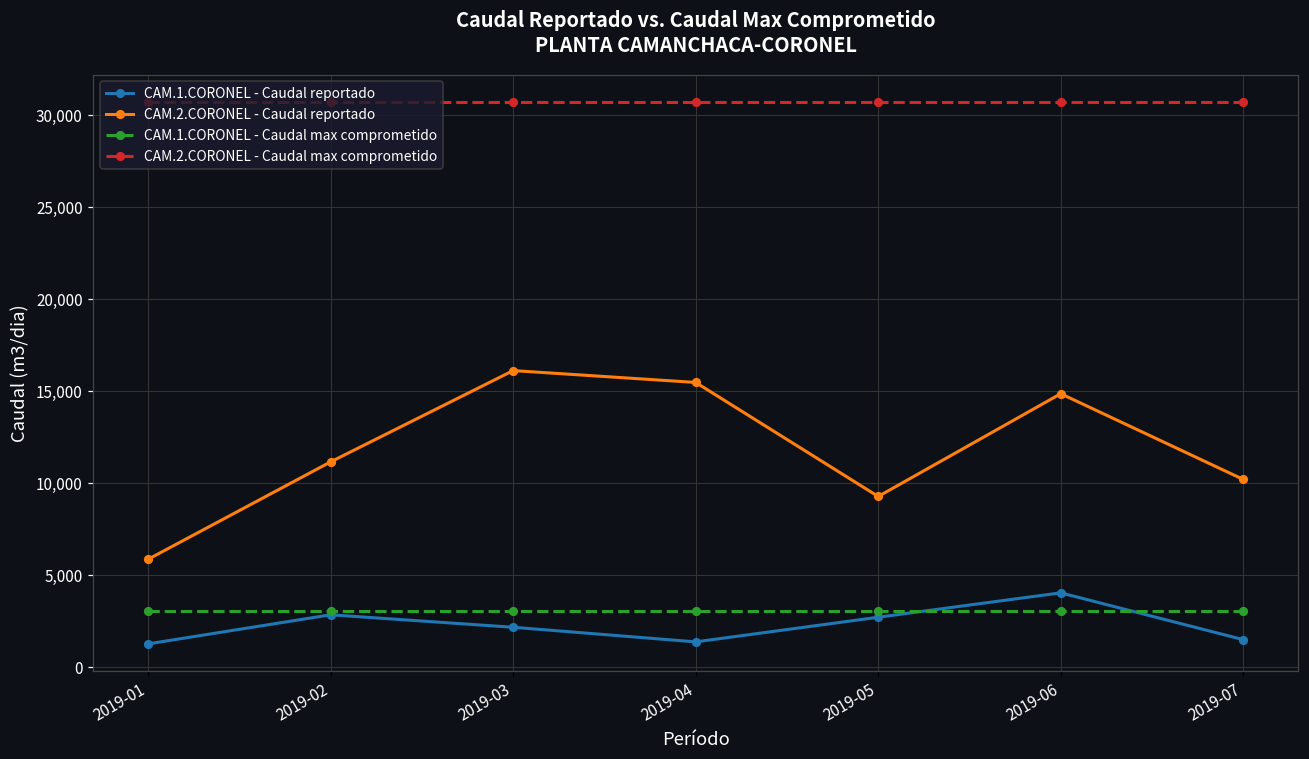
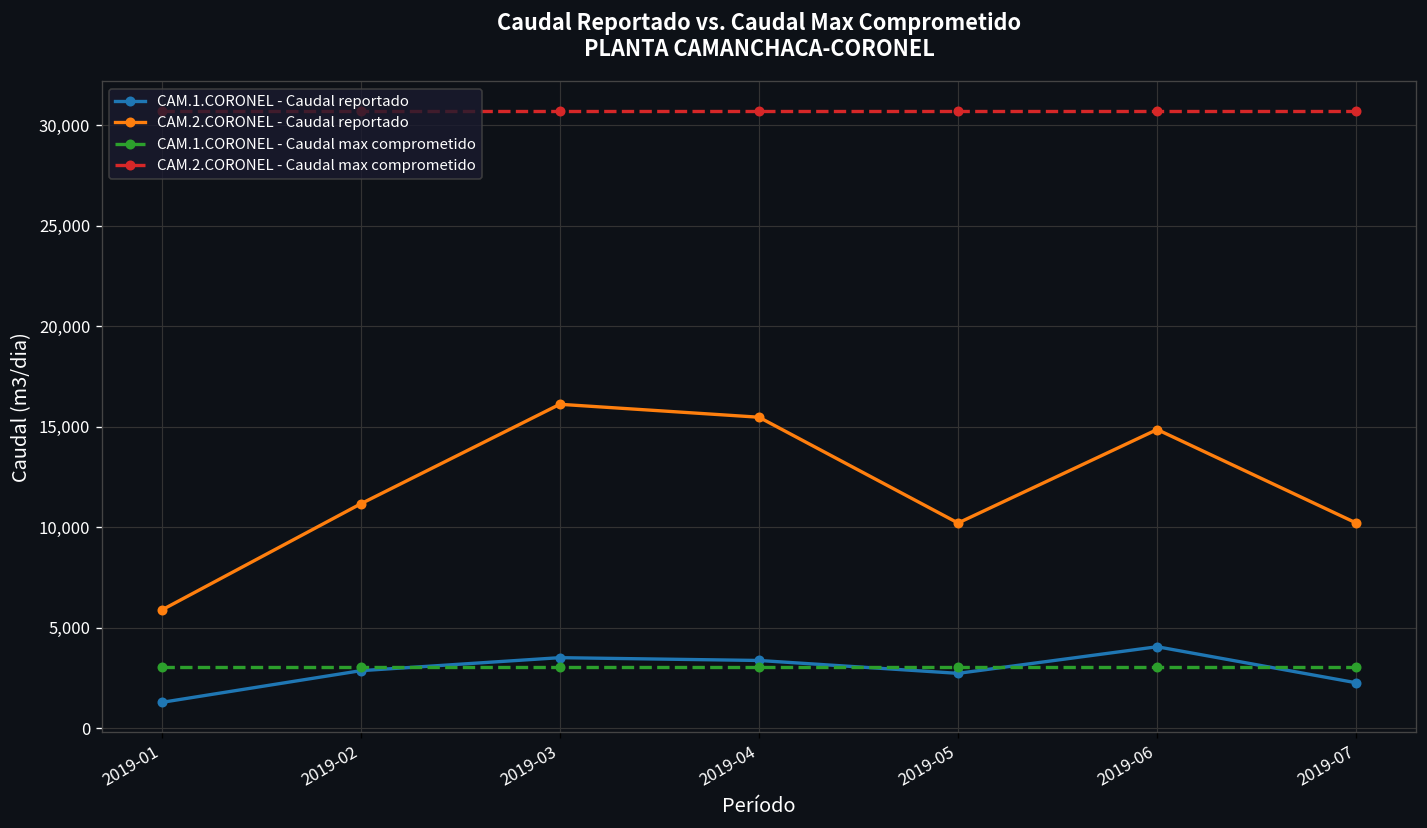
  {
    "CAM.1.CORONEL - Caudal reportado": {
      "2019-01": "1,300",
      "2019-02": "2,900",
-     "2019-03": "2,200",
-     "2019-04": "1,400",
+     "2019-03": "3,500",
+     "2019-04": "3,400",
      "2019-05": "2,700",
      "2019-06": "4,000",
-     "2019-07": "1,500"
+     "2019-07": "2,300"
    },
    "CAM.2.CORONEL - Caudal reportado": {
      "2019-01": "5,900",
      "2019-02": "11,200",
      "2019-03": "16,100",
      "2019-04": "15,500",
-     "2019-05": "9,300",
+     "2019-05": "10,200",
      "2019-06": "14,900",
      "2019-07": "10,200"
    },
    "CAM.1.CORONEL - Caudal max comprometido": {
      "2019-01": "3,100",
      "2019-02": "3,100",
      "2019-03": "3,100",
      "2019-04": "3,100",
      "2019-05": "3,100",
      "2019-06": "3,100",
      "2019-07": "3,100"
    },
    "CAM.2.CORONEL - Caudal max comprometido": {
      "2019-03": "30,700",
      "2019-04": "30,700",
      "2019-05": "30,700",
      "2019-06": "30,700",
      "2019-07": "30,700"
    }
  }
